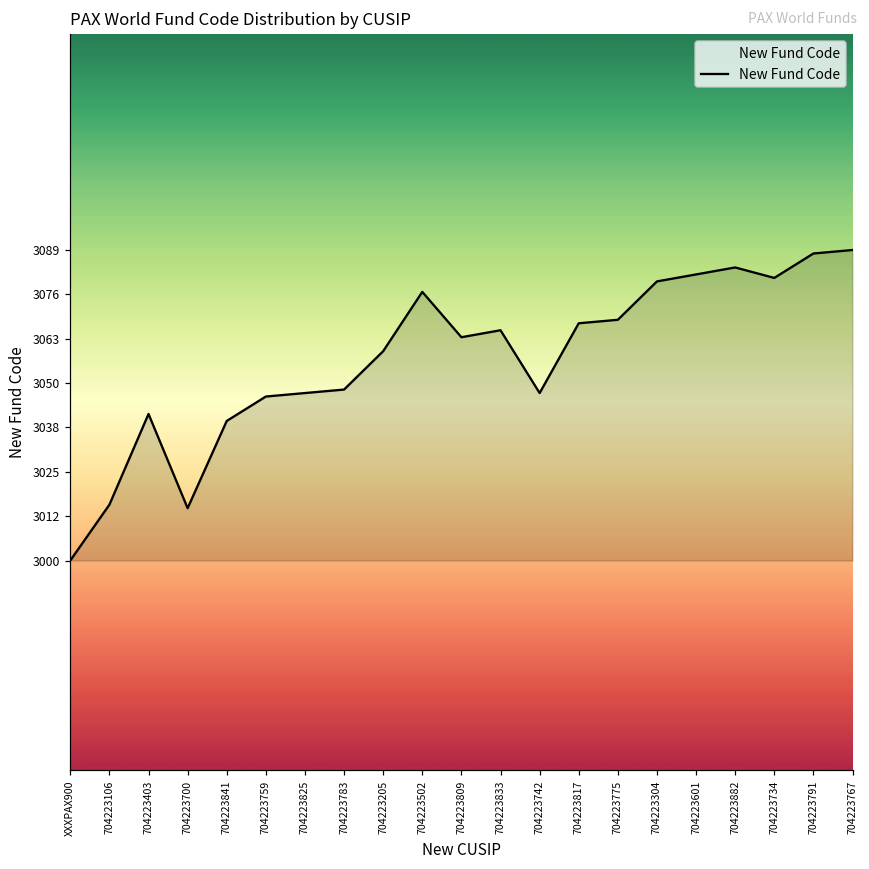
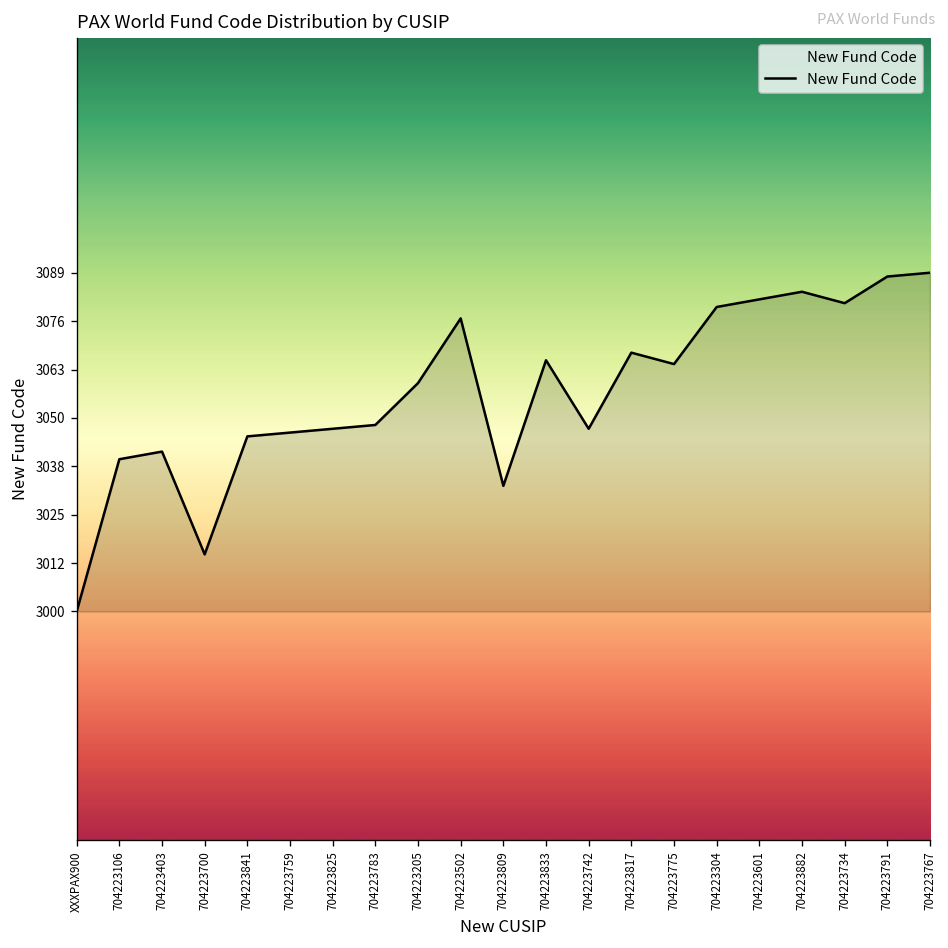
  {
    "XXXPAX900": 3000,
-   "704223106": 3016,
+   "704223106": 3040,
    "704223403": 3042,
    "704223700": 3015,
-   "704223841": 3040,
+   "704223841": 3046,
    "704223759": 3047,
    "704223825": 3048,
    "704223783": 3049,
    "704223205": 3060,
    "704223502": 3077,
-   "704223809": 3064,
+   "704223809": 3033,
    "704223833": 3066,
    "704223742": 3048,
    "704223817": 3068,
-   "704223775": 3069,
+   "704223775": 3065,
    "704223304": 3080,
    "704223601": 3082,
    "704223882": 3084,
    "704223734": 3081,
    "704223791": 3088,
    "704223767": 3089
  }
